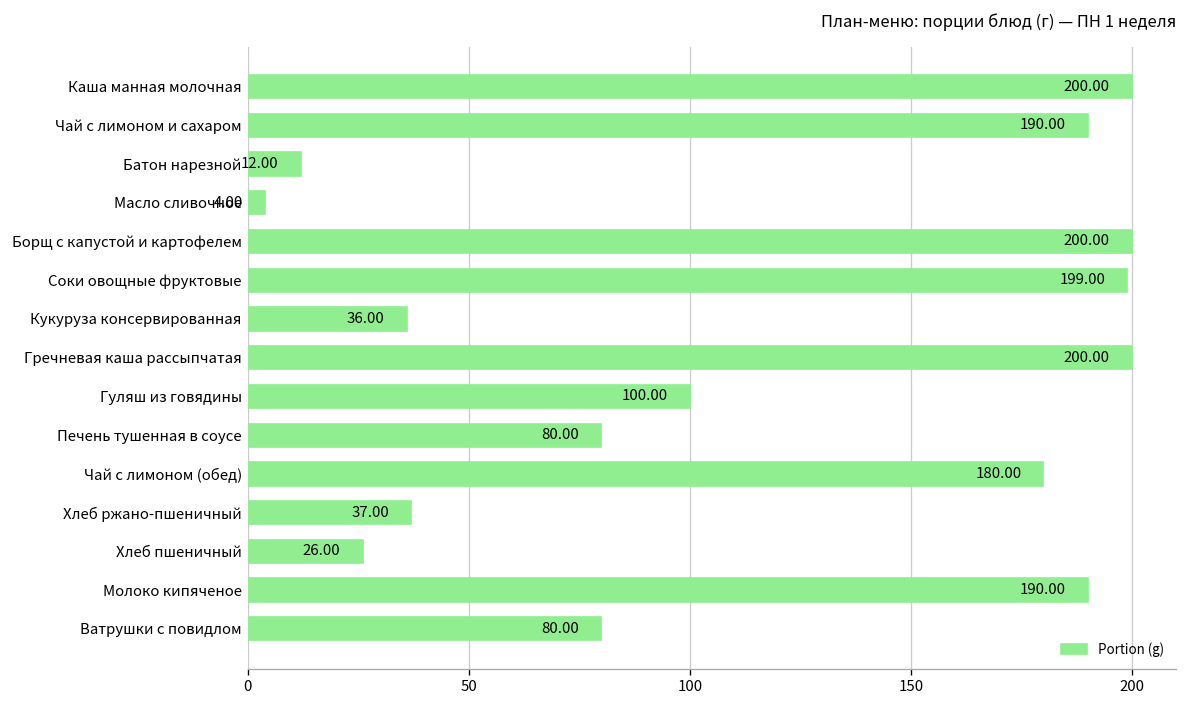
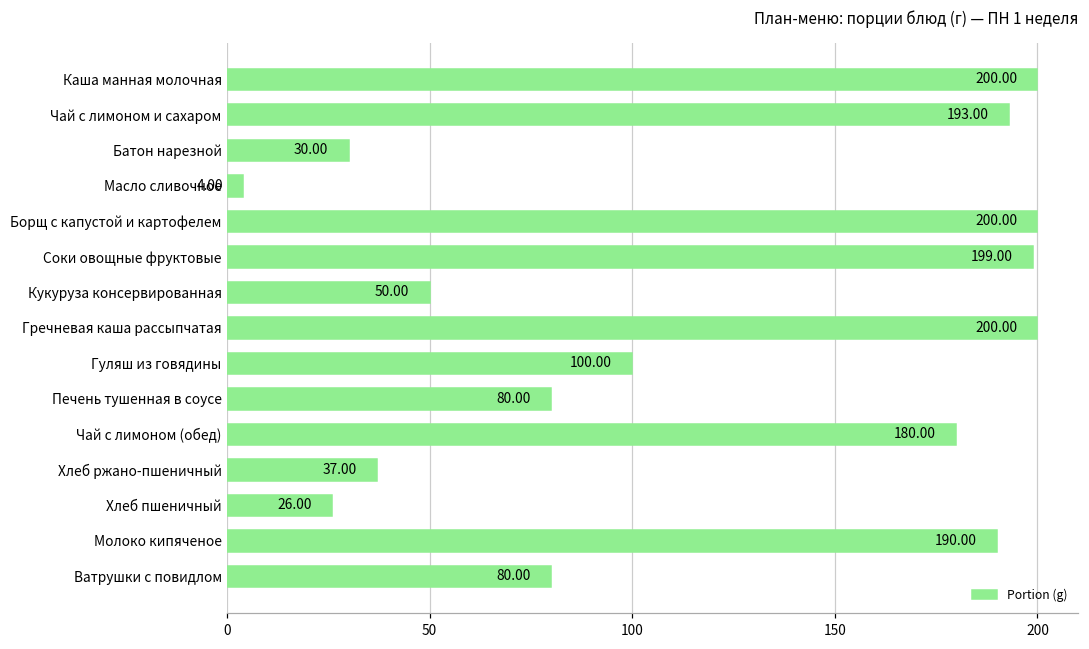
  {
    "Каша манная молочная": 200.00,
-   "Чай с лимоном и сахаром": 190.00,
-   "Батон нарезной": 12.00,
+   "Чай с лимоном и сахаром": 193.00,
+   "Батон нарезной": 30.00,
    "Масло сливочное": 4.00,
    "Борщ с капустой и картофелем": 200.00,
    "Соки овощные фруктовые": 199.00,
-   "Кукуруза консервированная": 36.00,
+   "Кукуруза консервированная": 50.00,
    "Гречневая каша рассыпчатая": 200.00,
    "Гуляш из говядины": 100.00,
    "Печень тушенная в соусе": 80.00,
    "Чай с лимоном (обед)": 180.00,
    "Хлеб ржано-пшеничный": 37.00,
    "Хлеб пшеничный": 26.00,
    "Молоко кипяченое": 190.00,
    "Ватрушки с повидлом": 80.00
  }
